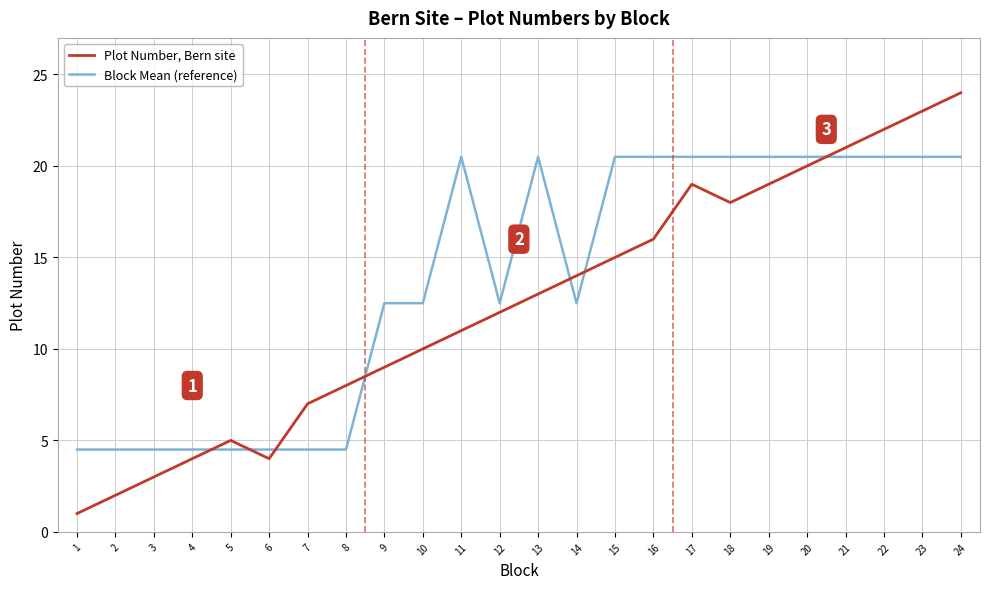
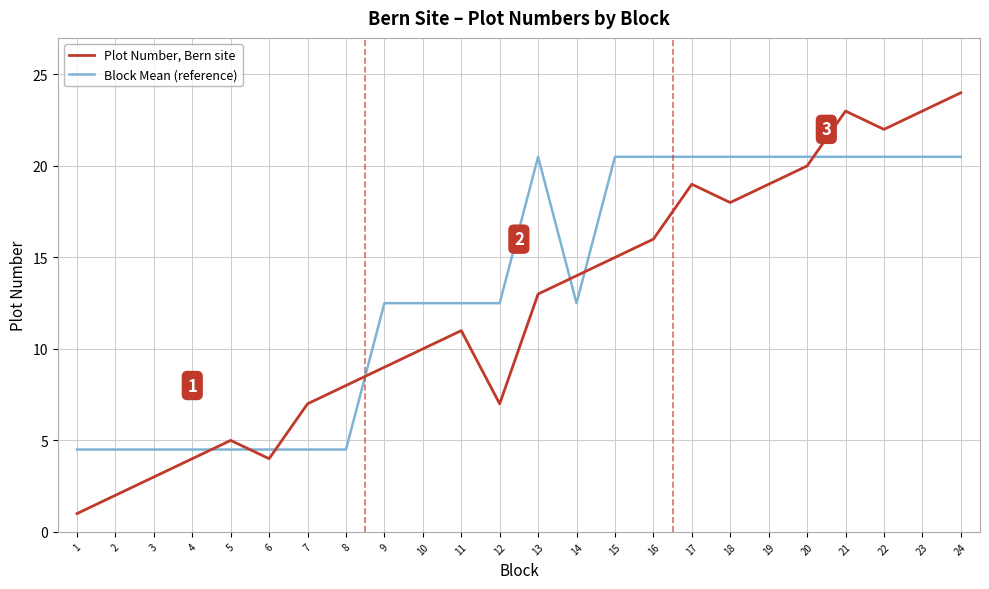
  {
    "Plot Number, Bern site": {
      "1": 1,
      "2": 2,
      "3": 3,
      "4": 4,
      "5": 5,
      "6": 4,
      "7": 7,
      "8": 8,
      "9": 9,
      "10": 10,
      "11": 11,
-     "12": 12,
+     "12": 7,
      "13": 13,
      "14": 14,
      "15": 15,
      "16": 16,
      "17": 19,
      "18": 18,
      "19": 19,
      "20": 20,
-     "21": 21,
+     "21": 23,
      "22": 22,
      "23": 23,
      "24": 24
    },
    "Block Mean (reference)": {
      "1": 4.5,
      "2": 4.5,
      "3": 4.5,
      "4": 4.5,
      "5": 4.5,
      "6": 4.5,
      "7": 4.5,
      "8": 4.5,
      "9": 12.5,
      "10": 12.5,
-     "11": 20.5,
+     "11": 12.5,
      "12": 12.5,
      "13": 20.5,
      "14": 12.5,
      "15": 20.5,
      "16": 20.5,
      "17": 20.5,
      "18": 20.5,
      "19": 20.5,
      "20": 20.5,
      "21": 20.5,
      "22": 20.5,
      "23": 20.5,
      "24": 20.5
    }
  }
